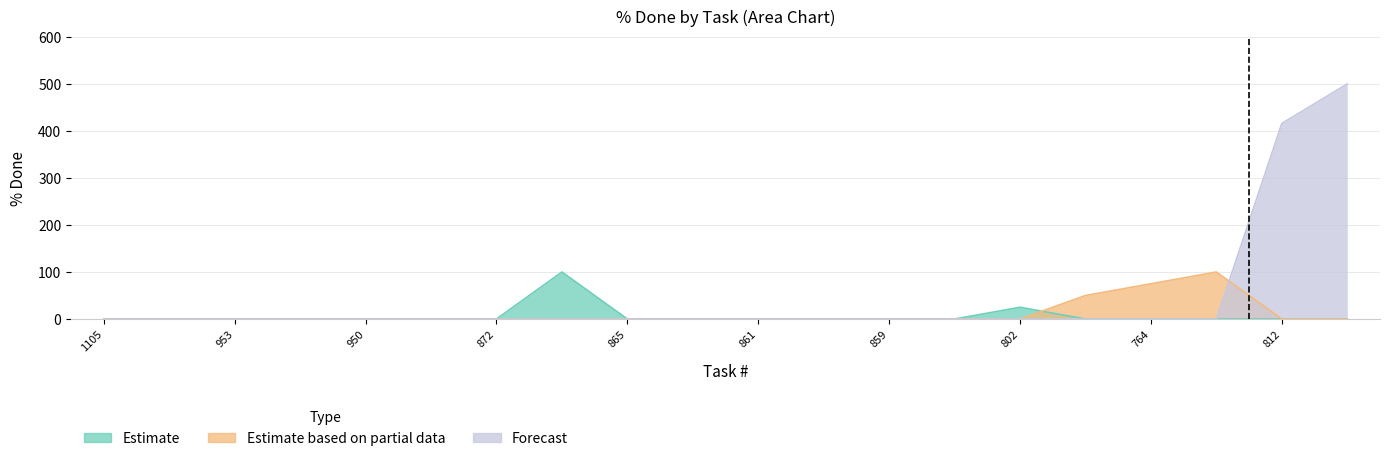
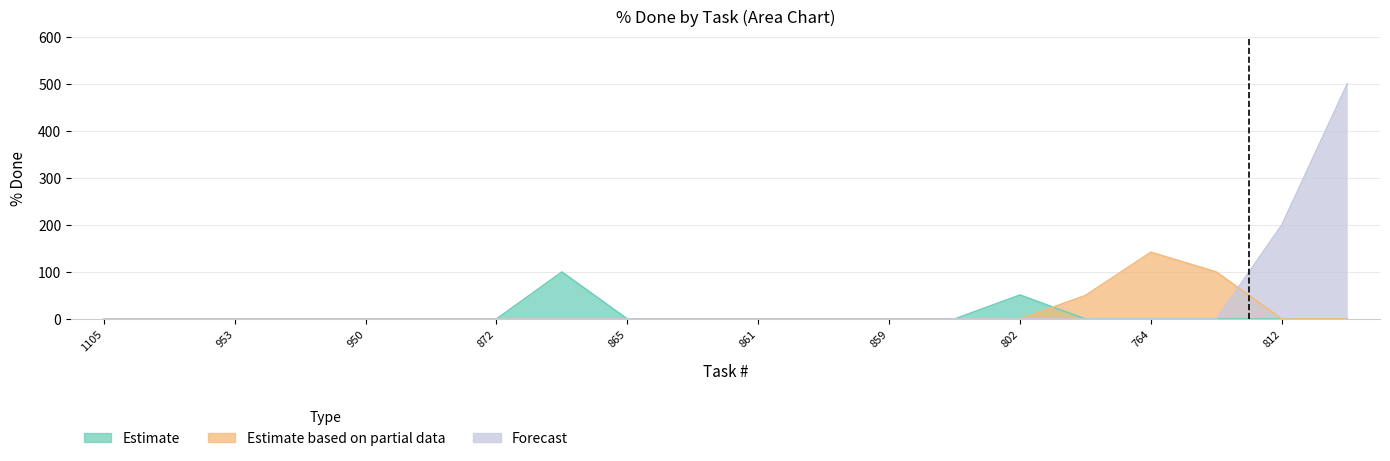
  {
    "Estimate": {
-     "802": 30
+     "802": 50
    },
    "Estimate based on partial data": {
-     "764": 80
+     "764": 140
    },
    "Forecast": {
-     "812": 420
+     "812": 200
    }
  }
